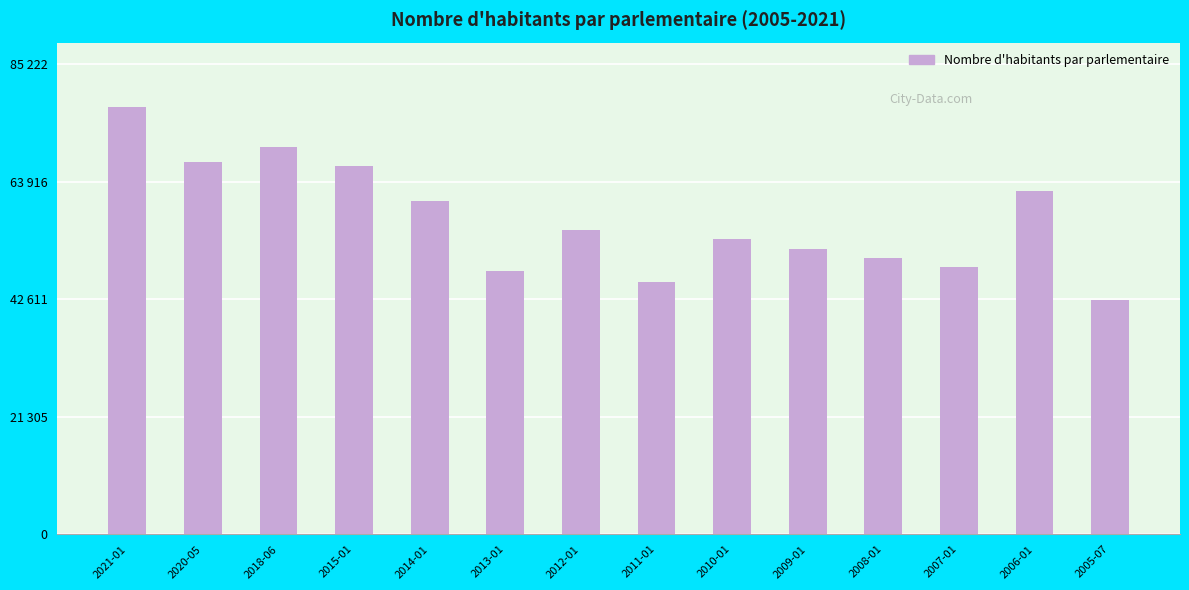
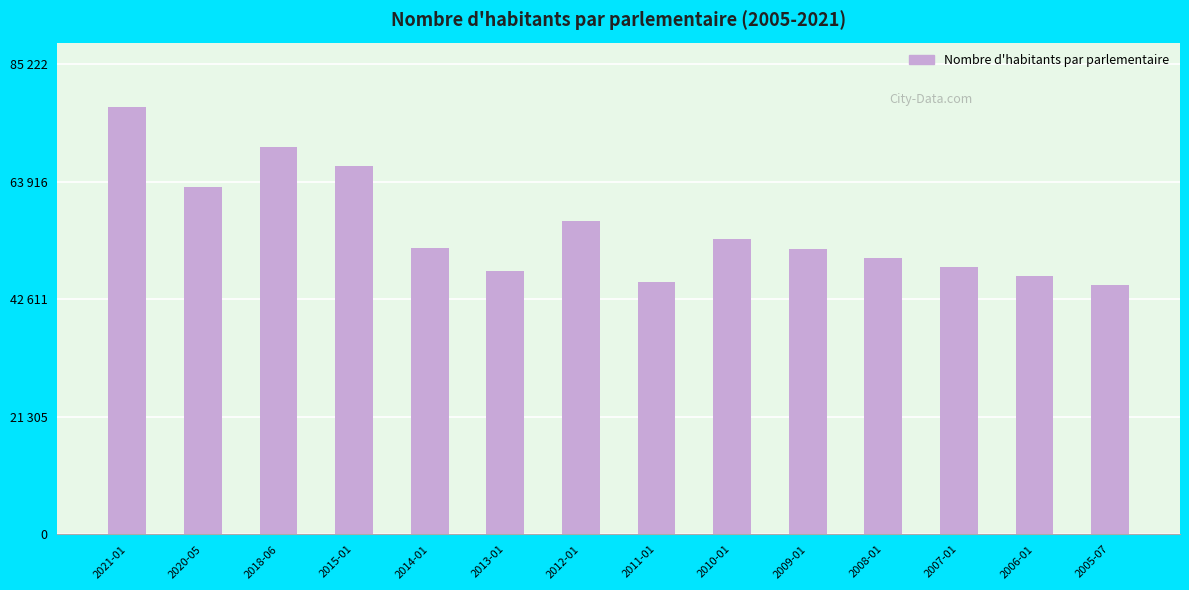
  {
    "2021-01": 77000,
-   "2020-05": 67000,
+   "2020-05": 63000,
    "2018-06": 70000,
    "2015-01": 67000,
-   "2014-01": 60000,
+   "2014-01": 52000,
    "2013-01": 48000,
-   "2012-01": 55000,
+   "2012-01": 57000,
    "2011-01": 46000,
    "2010-01": 53000,
    "2009-01": 52000,
    "2008-01": 50000,
    "2007-01": 48000,
-   "2006-01": 62000,
-   "2005-07": 43000
+   "2006-01": 47000,
+   "2005-07": 45000
  }
